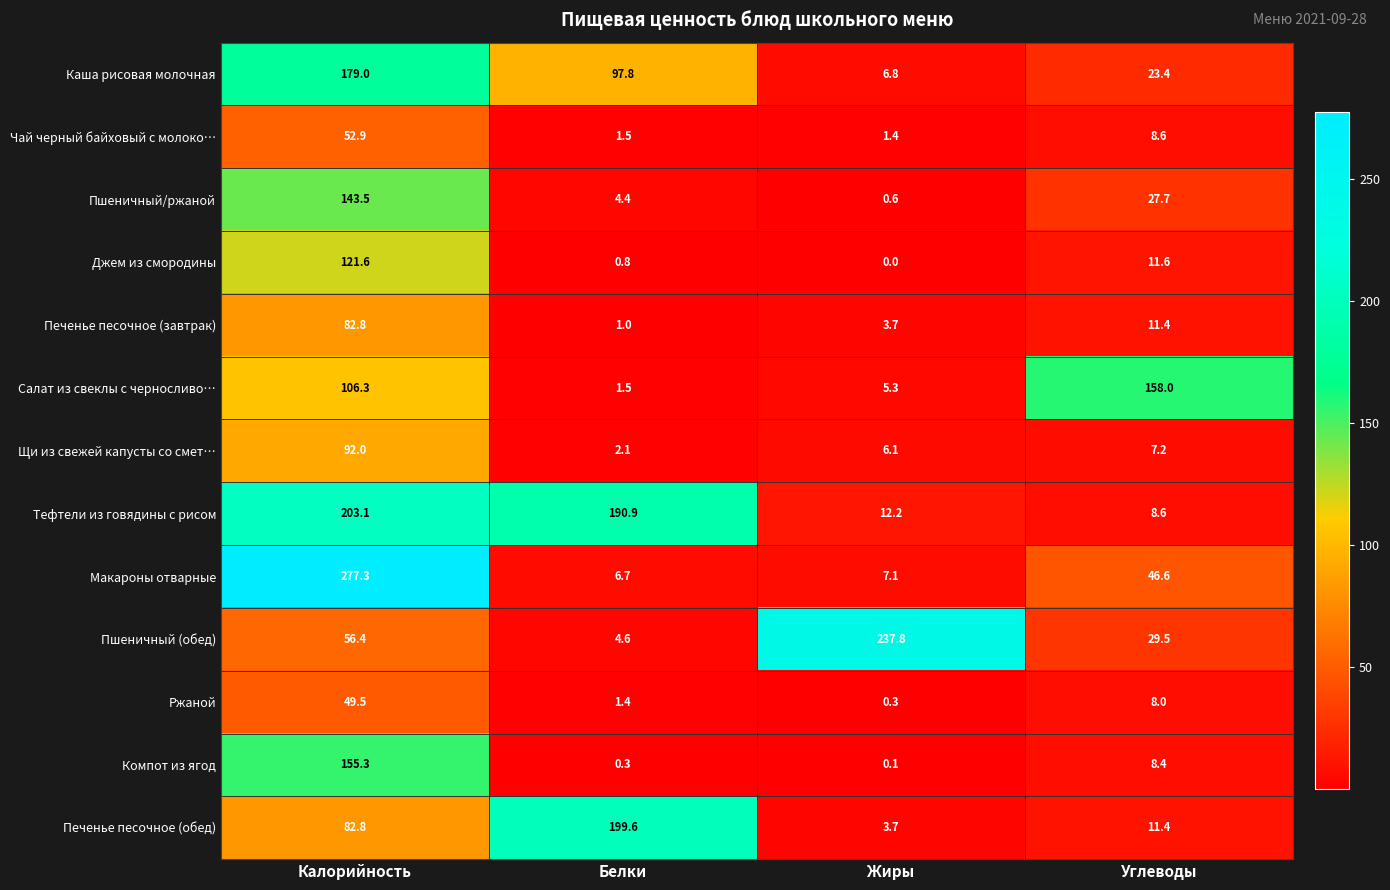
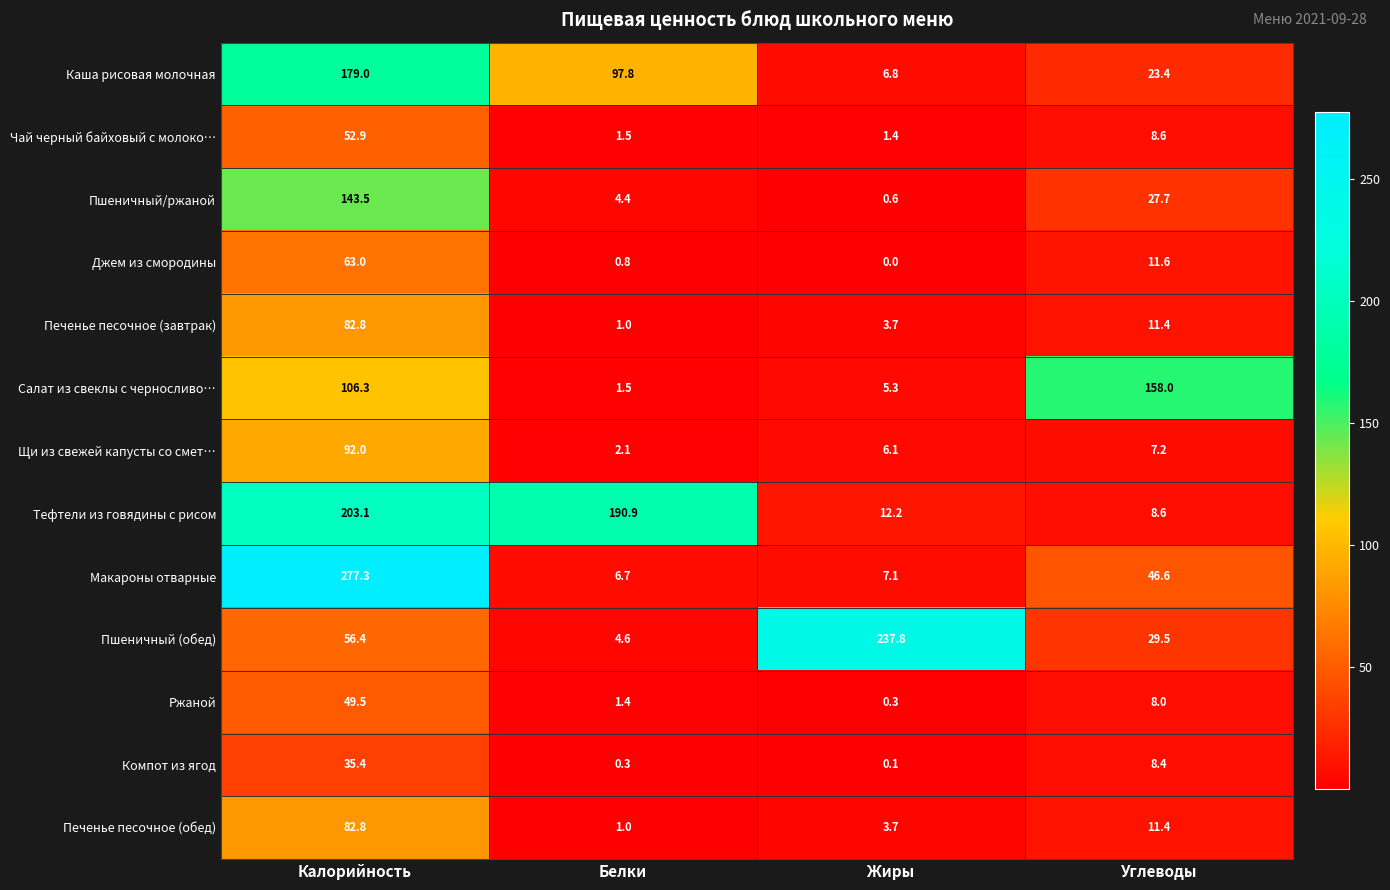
  {
    "Каша рисовая молочная": {
      "Калорийность": 179.0,
      "Белки": 97.8,
      "Жиры": 6.8,
      "Углеводы": 23.4
    },
    "Чай черный байховый с молоко…": {
      "Калорийность": 52.9,
      "Белки": 1.5,
      "Жиры": 1.4,
      "Углеводы": 8.6
    },
    "Пшеничный/ржаной": {
      "Калорийность": 143.5,
      "Белки": 4.4,
      "Жиры": 0.6,
      "Углеводы": 27.7
    },
    "Джем из смородины": {
-     "Калорийность": 121.6,
+     "Калорийность": 63.0,
      "Белки": 0.8,
      "Жиры": 0.0,
      "Углеводы": 11.6
    },
    "Печенье песочное (завтрак)": {
      "Калорийность": 82.8,
      "Белки": 1.0,
      "Жиры": 3.7,
      "Углеводы": 11.4
    },
    "Салат из свеклы с черносливо…": {
      "Калорийность": 106.3,
      "Белки": 1.5,
      "Жиры": 5.3,
      "Углеводы": 158.0
    },
    "Щи из свежей капусты со смет…": {
      "Калорийность": 92.0,
      "Белки": 2.1,
      "Жиры": 6.1,
      "Углеводы": 7.2
    },
    "Тефтели из говядины с рисом": {
      "Калорийность": 203.1,
      "Белки": 190.9,
      "Жиры": 12.2,
      "Углеводы": 8.6
    },
    "Макароны отварные": {
      "Калорийность": 277.3,
      "Белки": 6.7,
      "Жиры": 7.1,
      "Углеводы": 46.6
    },
    "Пшеничный (обед)": {
      "Калорийность": 56.4,
      "Белки": 4.6,
      "Жиры": 237.8,
      "Углеводы": 29.5
    },
    "Ржаной": {
      "Калорийность": 49.5,
      "Белки": 1.4,
      "Жиры": 0.3,
      "Углеводы": 8.0
    },
    "Компот из ягод": {
-     "Калорийность": 155.3,
+     "Калорийность": 35.4,
      "Белки": 0.3,
      "Жиры": 0.1,
      "Углеводы": 8.4
    },
    "Печенье песочное (обед)": {
      "Калорийность": 82.8,
-     "Белки": 199.6,
+     "Белки": 1.0,
      "Жиры": 3.7,
      "Углеводы": 11.4
    }
  }
